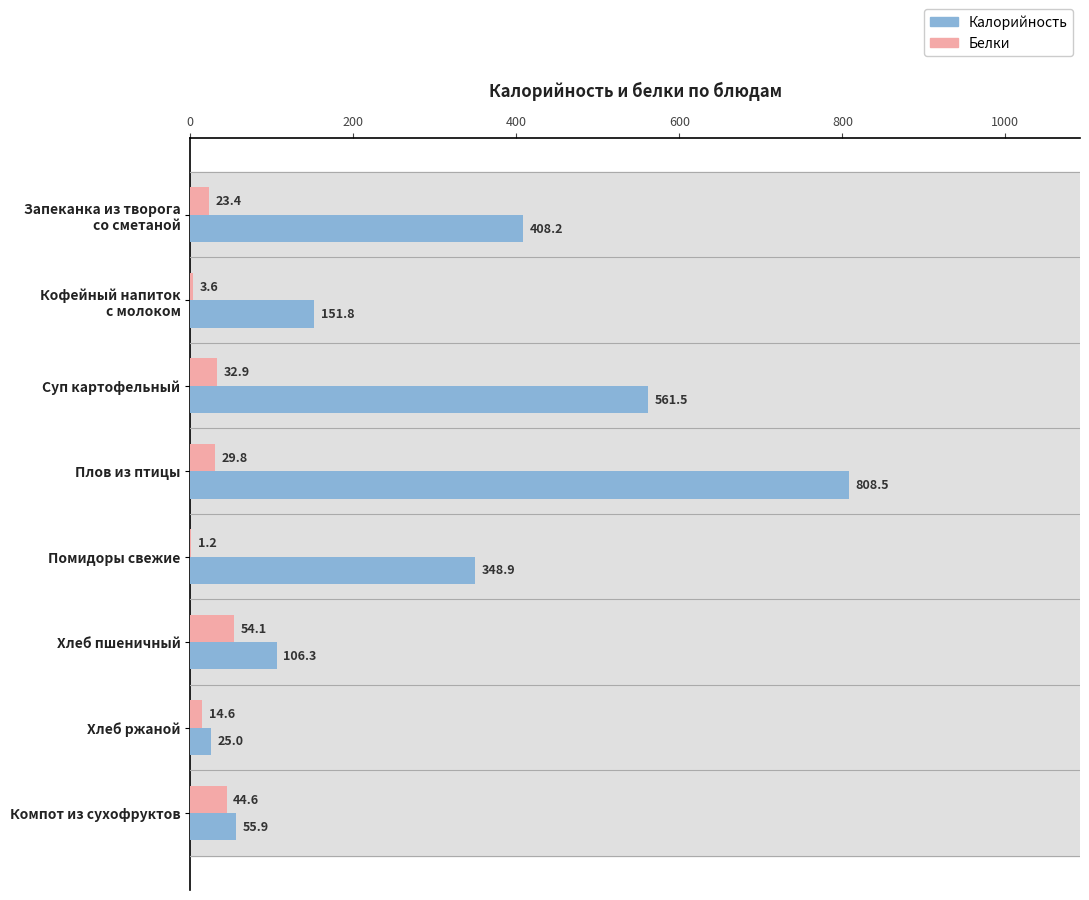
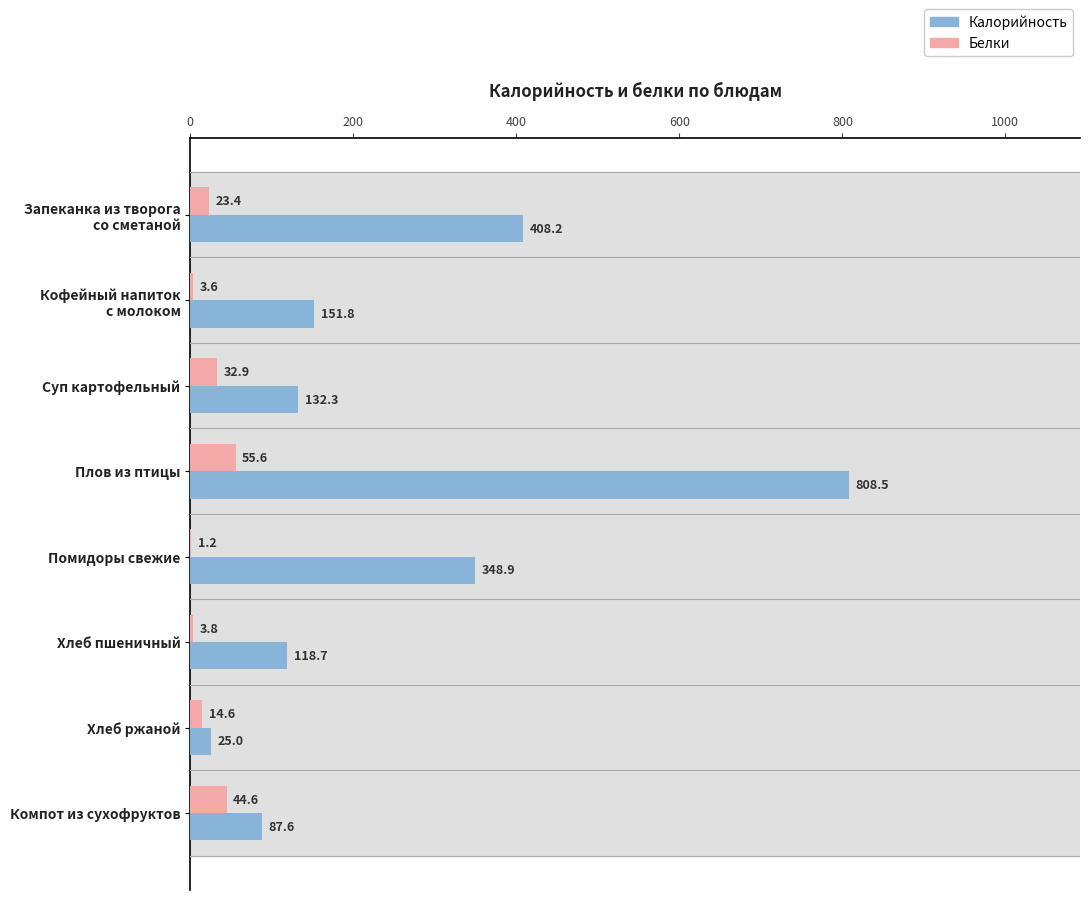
  {
    "Калорийность": {
      "Запеканка из творога со сметаной": 408.2,
      "Кофейный напиток с молоком": 151.8,
-     "Суп картофельный": 561.5,
+     "Суп картофельный": 132.3,
      "Плов из птицы": 808.5,
      "Помидоры свежие": 348.9,
-     "Хлеб пшеничный": 106.3,
+     "Хлеб пшеничный": 118.7,
      "Хлеб ржаной": 25.0,
-     "Компот из сухофруктов": 55.9
+     "Компот из сухофруктов": 87.6
    },
    "Белки": {
      "Запеканка из творога со сметаной": 23.4,
      "Кофейный напиток с молоком": 3.6,
      "Суп картофельный": 32.9,
-     "Плов из птицы": 29.8,
+     "Плов из птицы": 55.6,
      "Помидоры свежие": 1.2,
-     "Хлеб пшеничный": 54.1,
+     "Хлеб пшеничный": 3.8,
      "Хлеб ржаной": 14.6,
      "Компот из сухофруктов": 44.6
    }
  }
